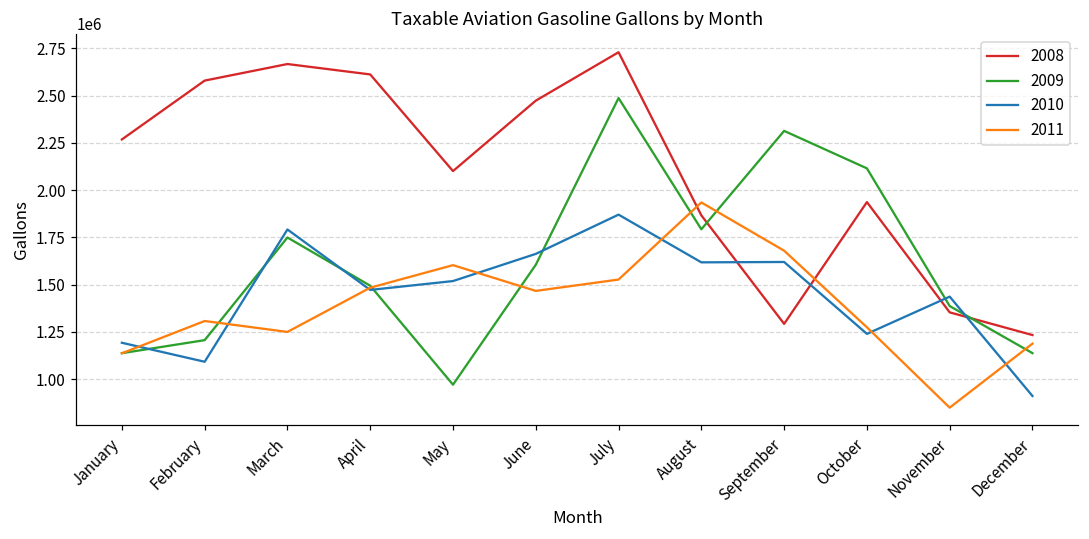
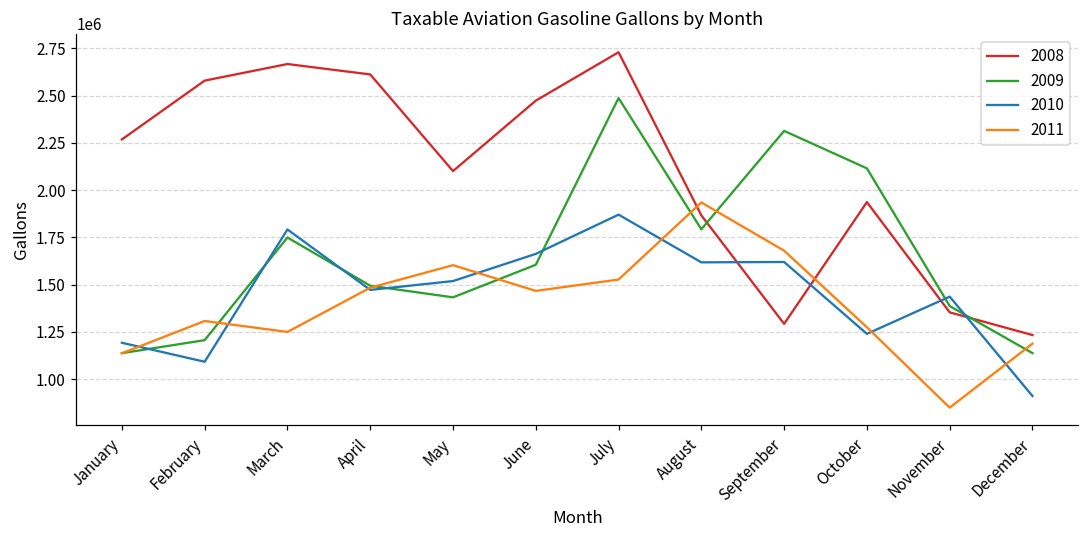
  {
    "2008": {
      "January": 2270000,
      "February": 2580000,
      "March": 2670000,
      "April": 2610000,
      "May": 2100000,
      "June": 2470000,
      "July": 2730000,
      "August": 1870000,
      "September": 1290000,
      "October": 1940000,
      "November": 1350000,
      "December": 1230000
    },
    "2009": {
      "February": 1210000,
      "March": 1750000,
-     "May": 970000,
+     "May": 1430000,
      "June": 1610000,
      "July": 2490000,
      "August": 1790000,
      "September": 2310000,
      "October": 2120000,
      "November": 1390000,
      "December": 1140000
    },
    "2010": {
      "January": 1190000,
      "February": 1090000,
      "March": 1790000,
      "May": 1520000,
      "June": 1660000,
      "July": 1870000,
      "August": 1620000,
      "September": 1620000,
      "October": 1240000,
      "November": 1440000,
      "December": 910000
    },
    "2011": {
      "February": 1310000,
      "March": 1250000,
      "May": 1600000,
      "June": 1470000,
      "July": 1530000,
      "August": 1940000,
      "September": 1680000,
      "October": 1270000,
      "November": 850000,
      "December": 1190000
    }
  }
